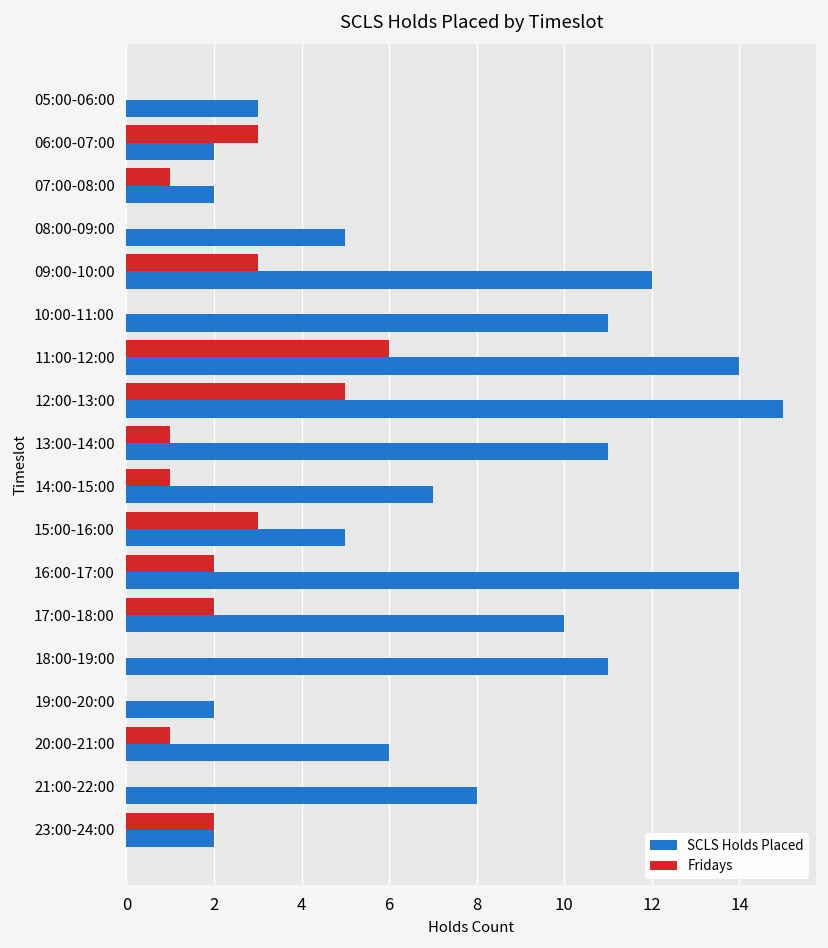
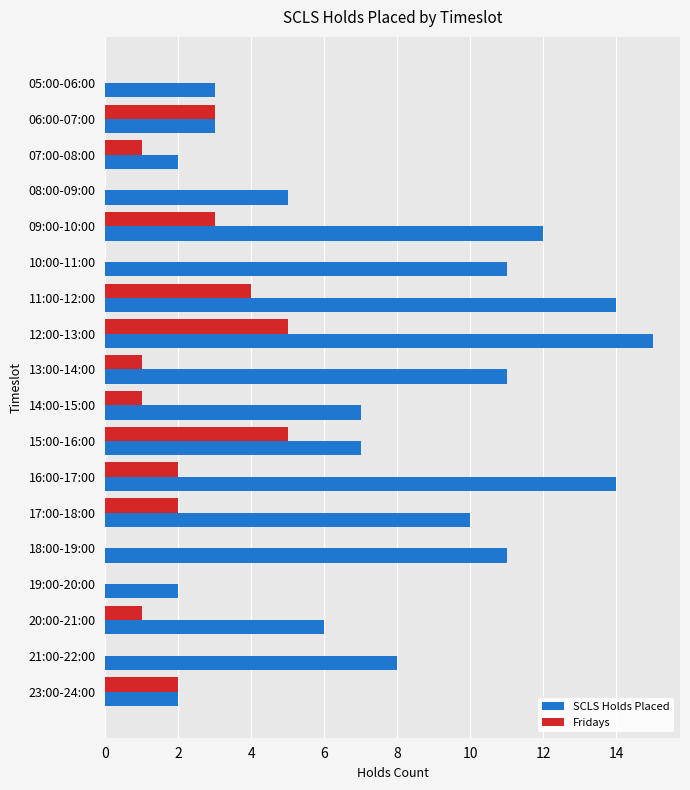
  {
    "SCLS Holds Placed": {
      "05:00-06:00": 3,
-     "06:00-07:00": 2,
+     "06:00-07:00": 3,
      "07:00-08:00": 2,
      "08:00-09:00": 5,
      "09:00-10:00": 12,
      "10:00-11:00": 11,
      "11:00-12:00": 14,
      "12:00-13:00": 15,
      "13:00-14:00": 11,
      "14:00-15:00": 7,
-     "15:00-16:00": 5,
+     "15:00-16:00": 7,
      "16:00-17:00": 14,
      "17:00-18:00": 10,
      "18:00-19:00": 11,
      "19:00-20:00": 2,
      "20:00-21:00": 6,
      "21:00-22:00": 8,
      "23:00-24:00": 2
    },
    "Fridays": {
      "05:00-06:00": 0,
      "06:00-07:00": 3,
      "07:00-08:00": 1,
      "08:00-09:00": 0,
      "09:00-10:00": 3,
      "10:00-11:00": 0,
-     "11:00-12:00": 6,
+     "11:00-12:00": 4,
      "12:00-13:00": 5,
      "13:00-14:00": 1,
      "14:00-15:00": 1,
-     "15:00-16:00": 3,
+     "15:00-16:00": 5,
      "16:00-17:00": 2,
      "17:00-18:00": 2,
      "18:00-19:00": 0,
      "19:00-20:00": 0,
      "20:00-21:00": 1,
      "21:00-22:00": 0,
      "23:00-24:00": 2
    }
  }
